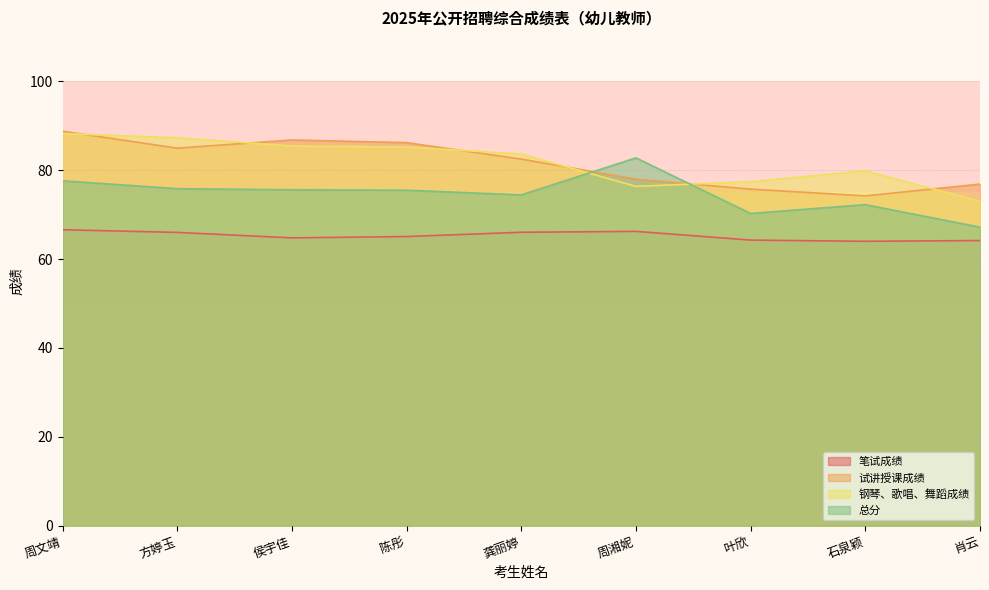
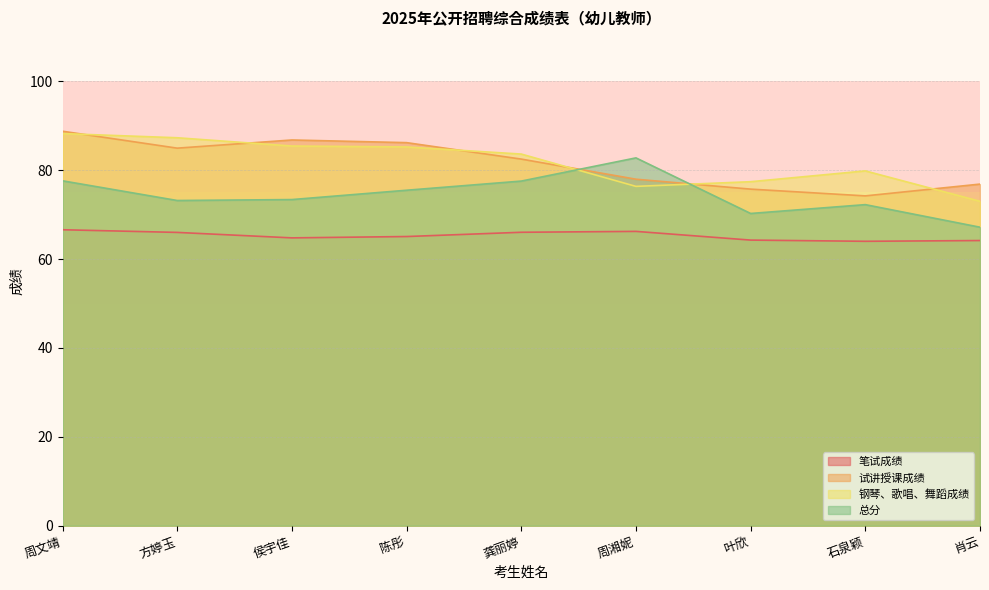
  {
    "总分": {
      "周文靖": 78,
-     "方婷玉": 76,
-     "侯宇佳": 76,
+     "方婷玉": 73,
+     "侯宇佳": 73,
      "陈彤": 75,
-     "龚丽婷": 74,
+     "龚丽婷": 78,
      "周湘妮": 83,
      "叶欣": 70,
      "石泉颖": 72,
      "肖云": 67
    }
  }
